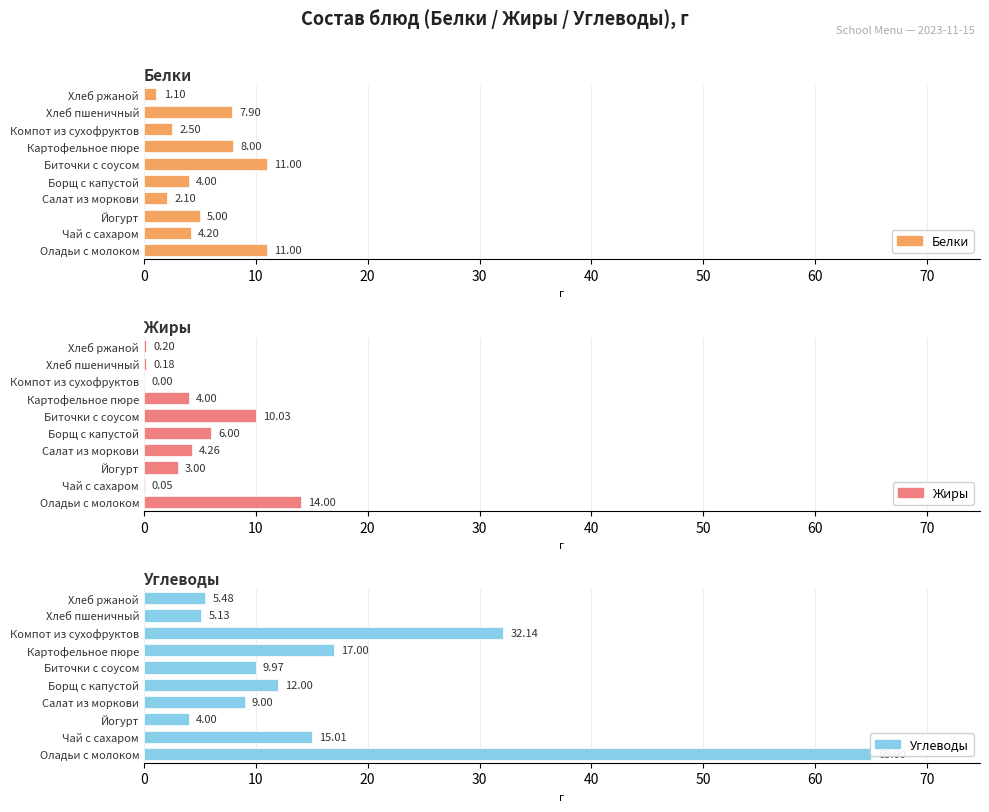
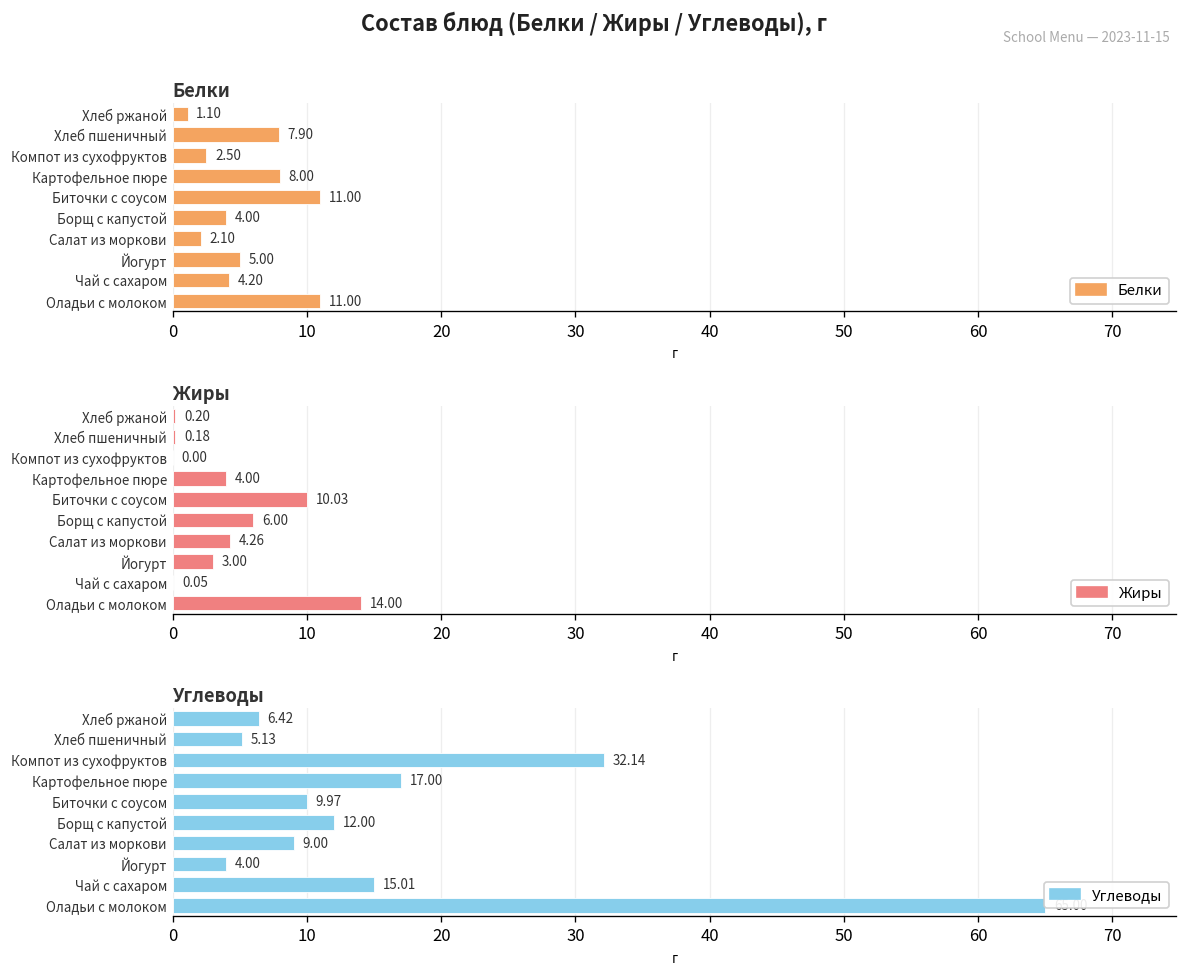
  {
    "Белки": {
      "Хлеб ржаной": 1.10,
      "Хлеб пшеничный": 7.90,
      "Компот из сухофруктов": 2.50,
      "Картофельное пюре": 8.00,
      "Биточки с соусом": 11.00,
      "Борщ с капустой": 4.00,
      "Салат из моркови": 2.10,
      "Йогурт": 5.00,
      "Чай с сахаром": 4.20,
      "Оладьи с молоком": 11.00
    },
    "Жиры": {
      "Хлеб ржаной": 0.20,
      "Хлеб пшеничный": 0.18,
      "Компот из сухофруктов": 0.00,
      "Картофельное пюре": 4.00,
      "Биточки с соусом": 10.03,
      "Борщ с капустой": 6.00,
      "Салат из моркови": 4.26,
      "Йогурт": 3.00,
      "Чай с сахаром": 0.05,
      "Оладьи с молоком": 14.00
    },
    "Углеводы": {
-     "Хлеб ржаной": 5.48,
+     "Хлеб ржаной": 6.42,
      "Хлеб пшеничный": 5.13,
      "Компот из сухофруктов": 32.14,
      "Картофельное пюре": 17.00,
      "Биточки с соусом": 9.97,
      "Борщ с капустой": 12.00,
      "Салат из моркови": 9.00,
      "Йогурт": 4.00,
      "Чай с сахаром": 15.01
    }
  }
